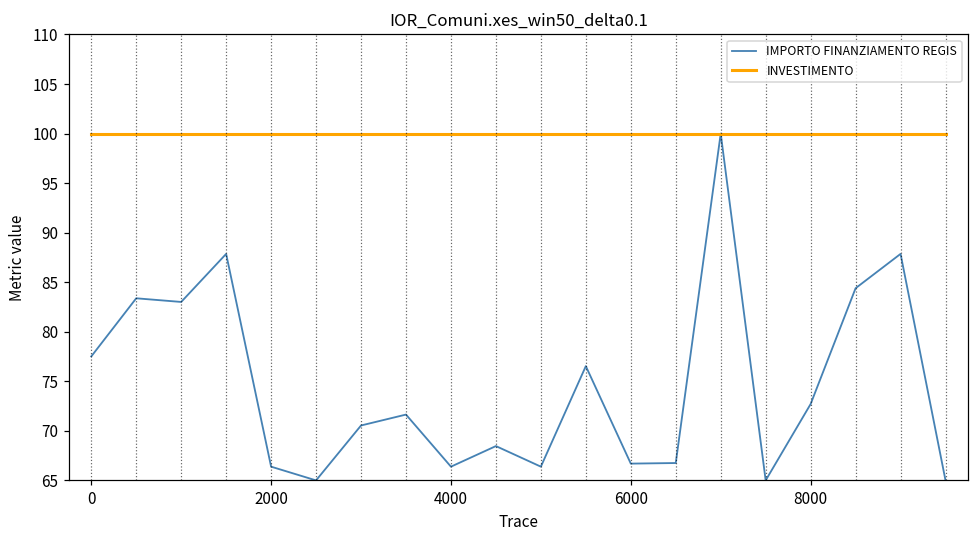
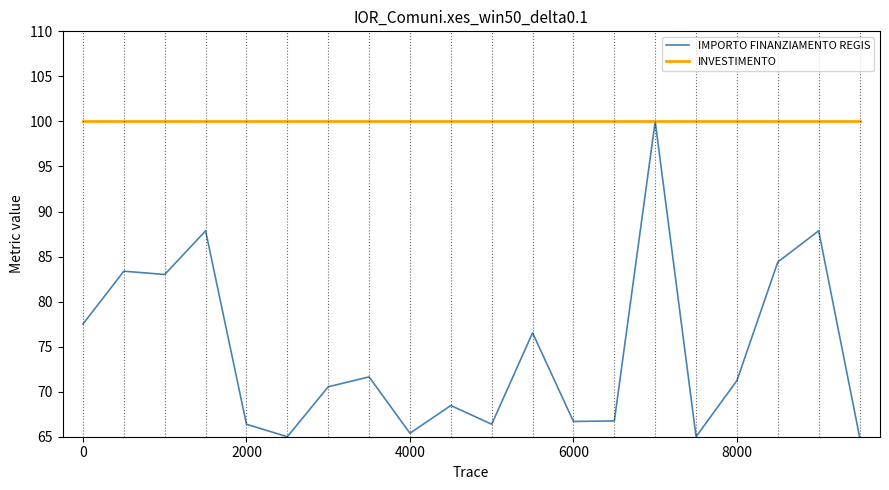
  {
    "IMPORTO FINANZIAMENTO REGIS": {
      "0": 78,
      "2000": 66,
-     "4000": 66,
+     "4000": 65,
      "6000": 67,
-     "8000": 73
+     "8000": 71
    },
    "INVESTIMENTO": {
      "0": 100,
      "2000": 100,
      "4000": 100,
      "6000": 100,
      "8000": 100
    }
  }
